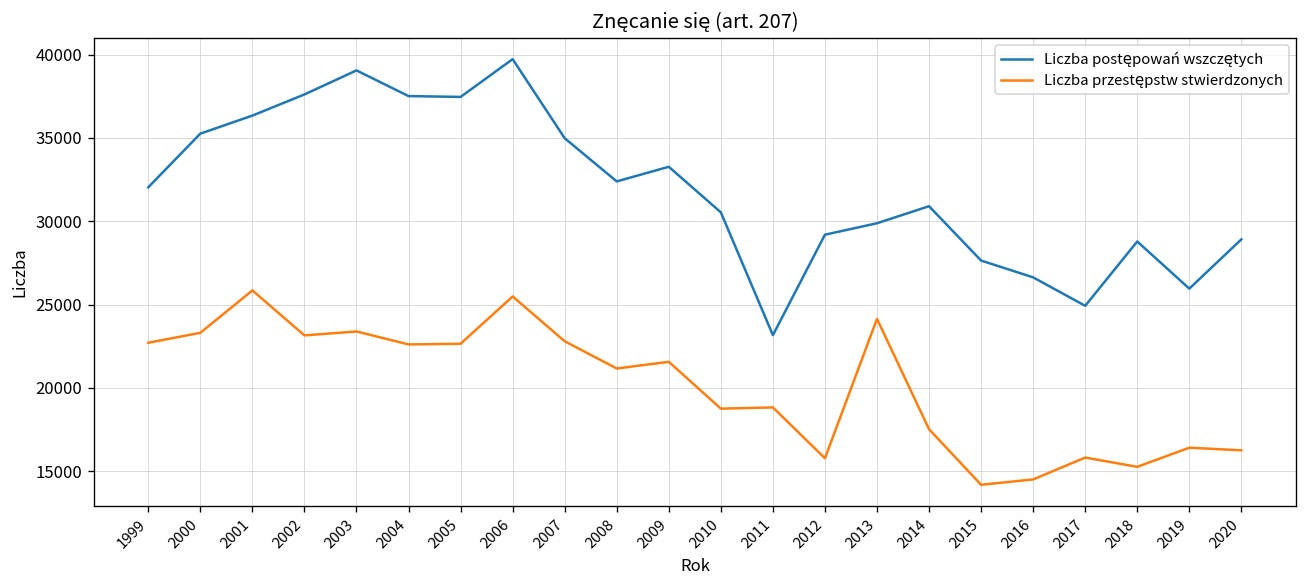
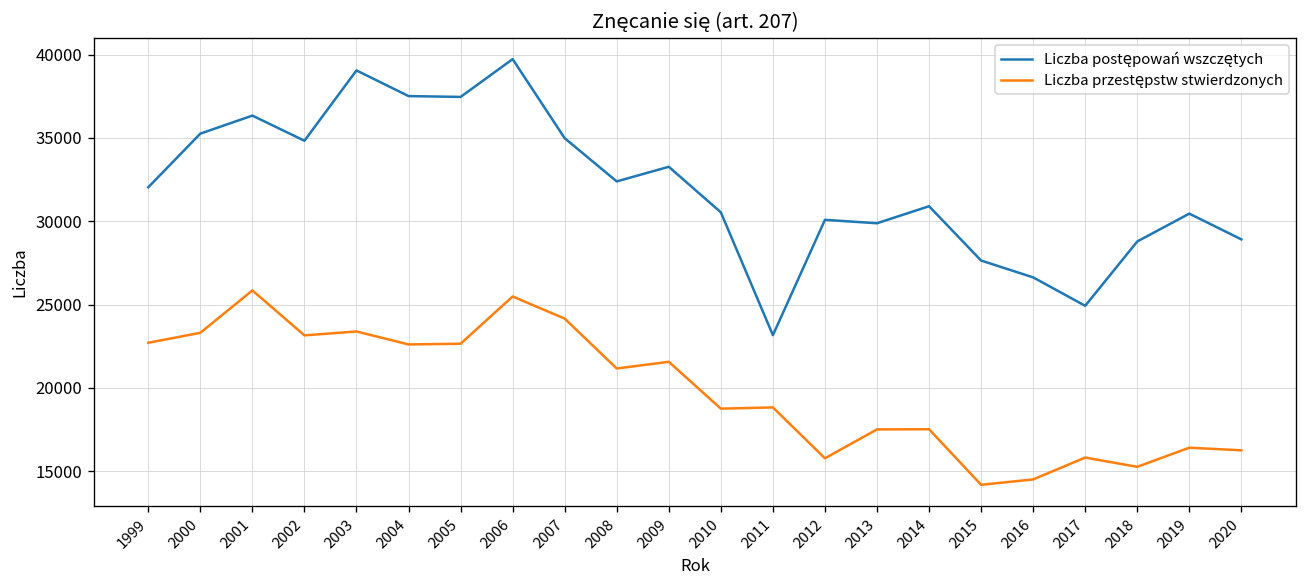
  {
    "Liczba postępowań wszczętych": {
      "1999": 32000,
      "2000": 35300,
      "2001": 36300,
-     "2002": 37600,
+     "2002": 34800,
      "2003": 39000,
      "2004": 37500,
      "2005": 37500,
      "2006": 39700,
      "2007": 35000,
      "2008": 32400,
      "2009": 33300,
      "2010": 30500,
      "2011": 23200,
-     "2012": 29200,
+     "2012": 30100,
      "2013": 29900,
      "2014": 30900,
      "2015": 27600,
      "2016": 26600,
      "2017": 24900,
      "2018": 28800,
-     "2019": 26000,
+     "2019": 30500,
      "2020": 28900
    },
    "Liczba przestępstw stwierdzonych": {
      "1999": 22700,
      "2000": 23300,
      "2001": 25900,
      "2002": 23200,
      "2003": 23400,
      "2004": 22600,
      "2005": 22700,
      "2006": 25500,
-     "2007": 22800,
+     "2007": 24200,
      "2008": 21200,
      "2009": 21600,
      "2010": 18800,
      "2011": 18800,
      "2012": 15800,
-     "2013": 24100,
+     "2013": 17500,
      "2014": 17500,
      "2015": 14200,
      "2016": 14500,
      "2017": 15800,
      "2018": 15300,
      "2019": 16400,
      "2020": 16300
    }
  }
